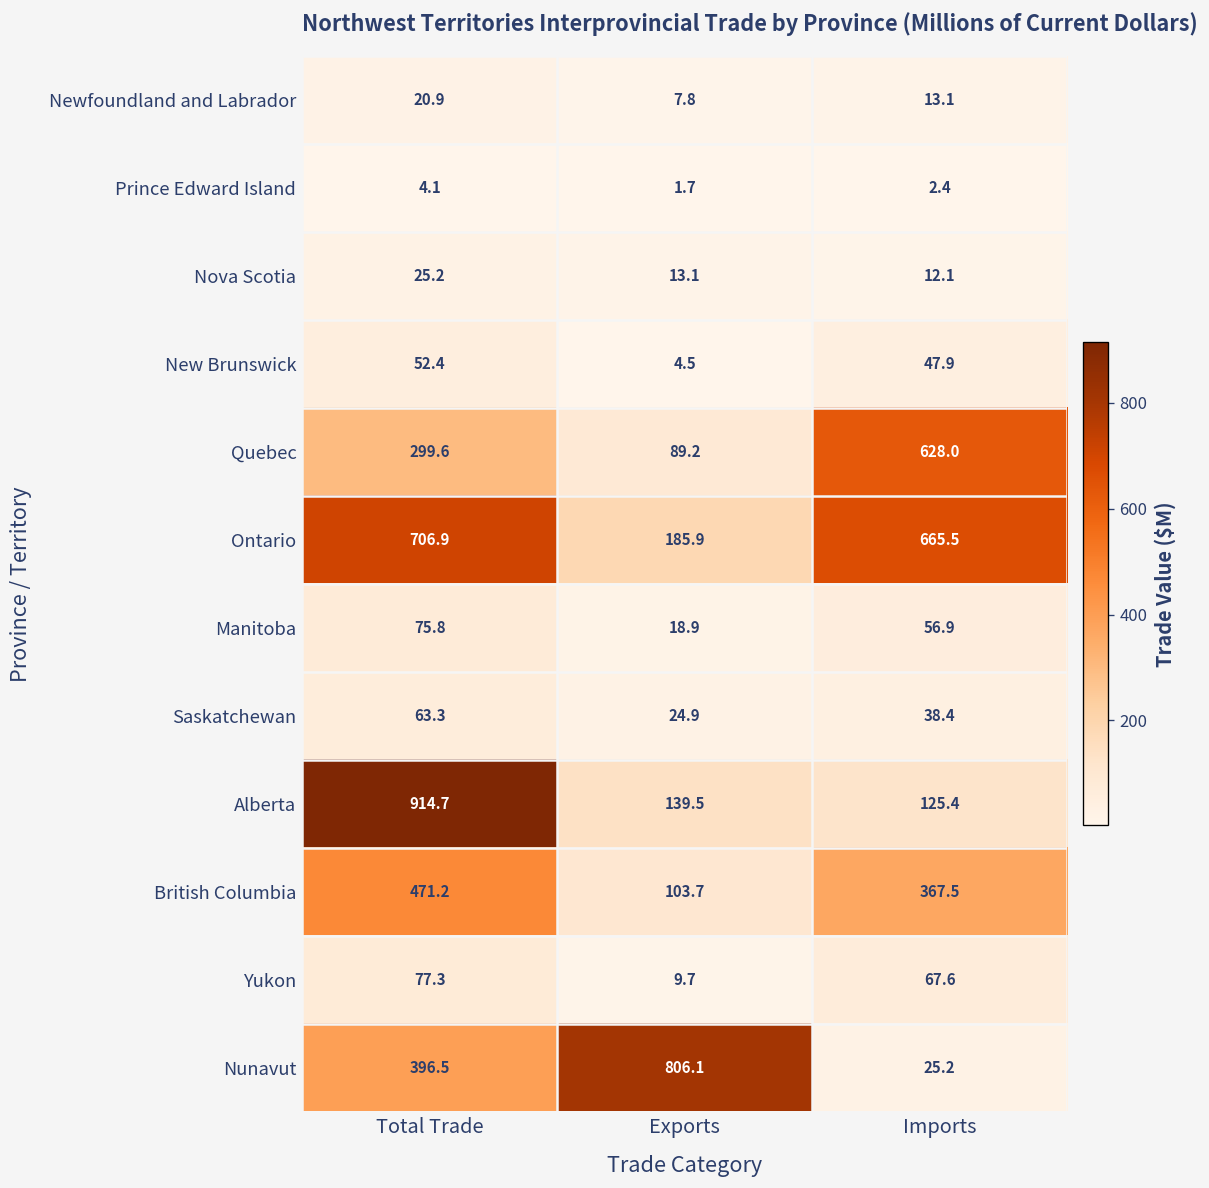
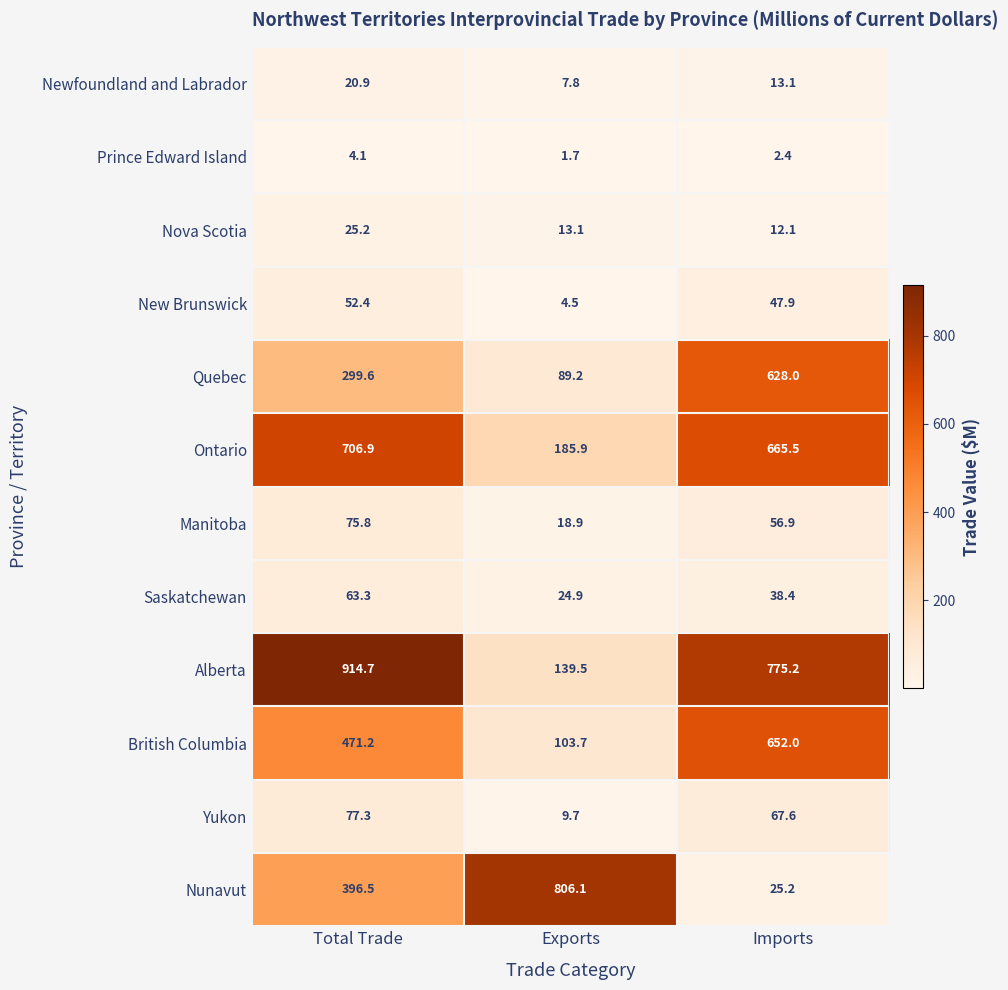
  {
    "Newfoundland and Labrador": {
      "Total Trade": 20.9,
      "Exports": 7.8,
      "Imports": 13.1
    },
    "Prince Edward Island": {
      "Total Trade": 4.1,
      "Exports": 1.7,
      "Imports": 2.4
    },
    "Nova Scotia": {
      "Total Trade": 25.2,
      "Exports": 13.1,
      "Imports": 12.1
    },
    "New Brunswick": {
      "Total Trade": 52.4,
      "Exports": 4.5,
      "Imports": 47.9
    },
    "Quebec": {
      "Total Trade": 299.6,
      "Exports": 89.2,
      "Imports": 628.0
    },
    "Ontario": {
      "Total Trade": 706.9,
      "Exports": 185.9,
      "Imports": 665.5
    },
    "Manitoba": {
      "Total Trade": 75.8,
      "Exports": 18.9,
      "Imports": 56.9
    },
    "Saskatchewan": {
      "Total Trade": 63.3,
      "Exports": 24.9,
      "Imports": 38.4
    },
    "Alberta": {
      "Total Trade": 914.7,
      "Exports": 139.5,
-     "Imports": 125.4
+     "Imports": 775.2
    },
    "British Columbia": {
      "Total Trade": 471.2,
      "Exports": 103.7,
-     "Imports": 367.5
+     "Imports": 652.0
    },
    "Yukon": {
      "Total Trade": 77.3,
      "Exports": 9.7,
      "Imports": 67.6
    },
    "Nunavut": {
      "Total Trade": 396.5,
      "Exports": 806.1,
      "Imports": 25.2
    }
  }
